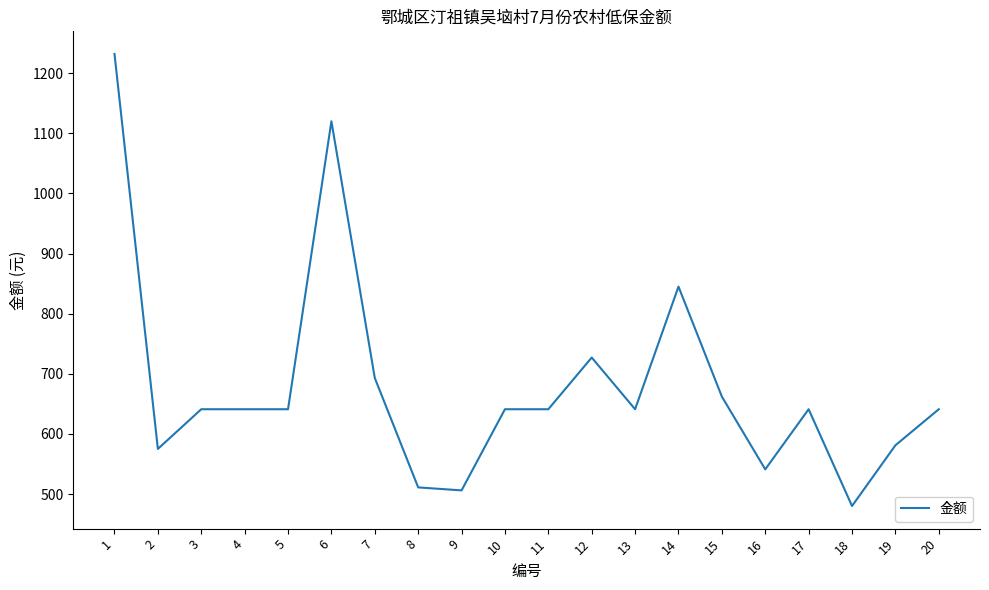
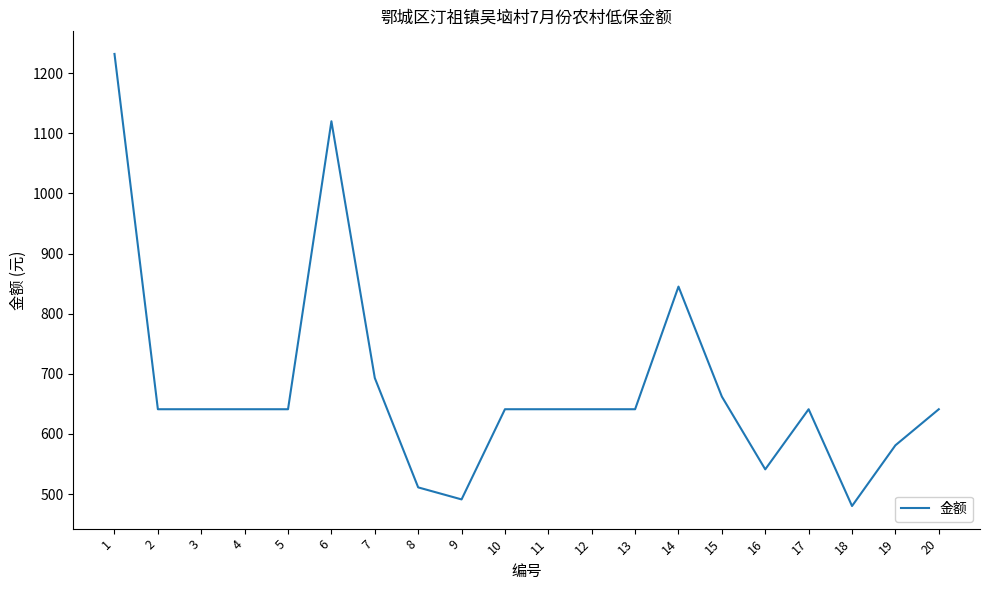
  {
    "1": 1230,
-   "2": 580,
+   "2": 640,
    "3": 640,
    "4": 640,
    "5": 640,
    "6": 1120,
    "7": 690,
    "8": 510,
-   "9": 510,
+   "9": 490,
    "10": 640,
    "11": 640,
-   "12": 730,
+   "12": 640,
    "13": 640,
    "14": 850,
    "15": 660,
    "16": 540,
    "17": 640,
    "18": 480,
    "19": 580,
    "20": 640
  }
